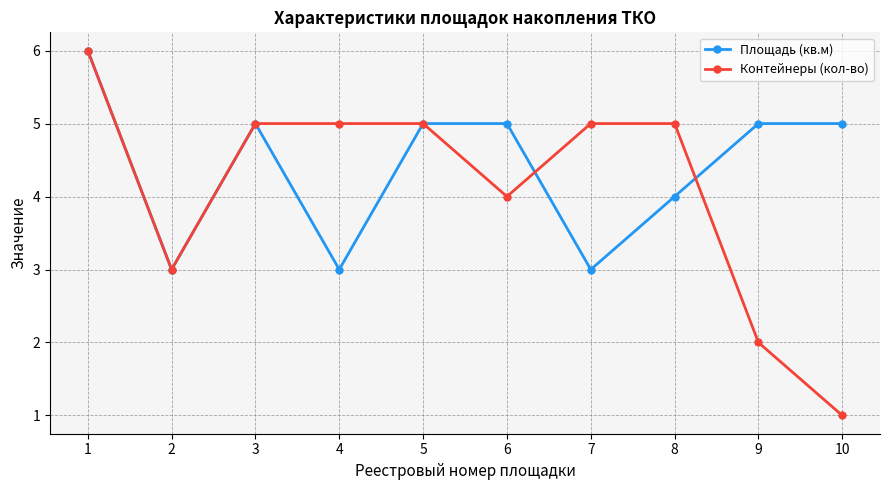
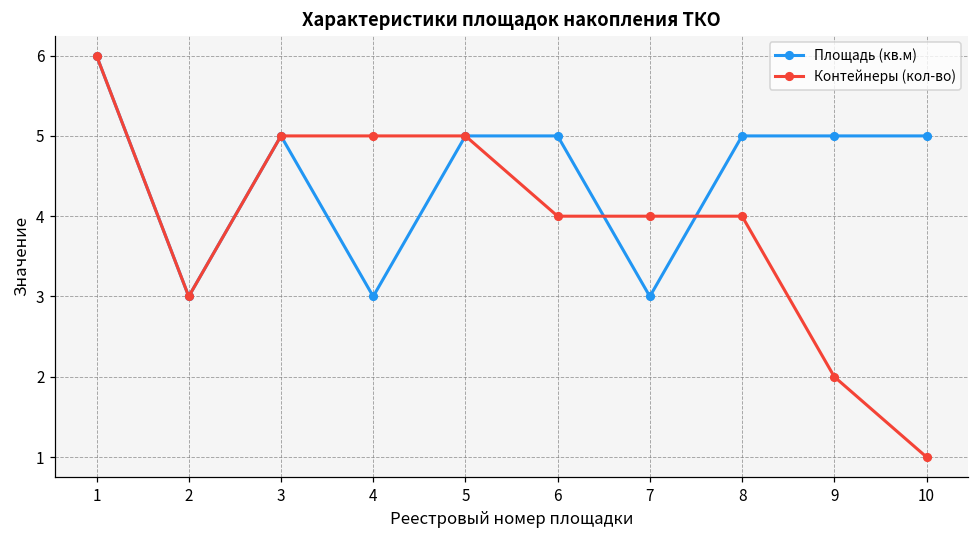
  {
    "Площадь (кв.м)": {
      "4": 3,
      "6": 5,
      "7": 3,
-     "8": 4,
+     "8": 5,
      "9": 5,
      "10": 5
    },
    "Контейнеры (кол-во)": {
      "4": 5,
      "6": 4,
-     "7": 5,
-     "8": 5,
+     "7": 4,
+     "8": 4,
      "9": 2,
      "10": 1
    }
  }
